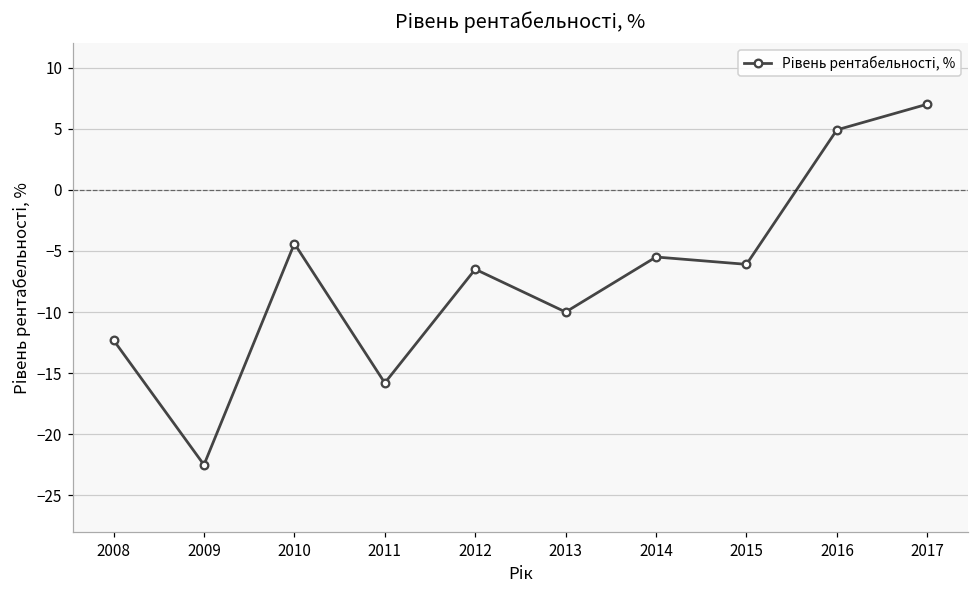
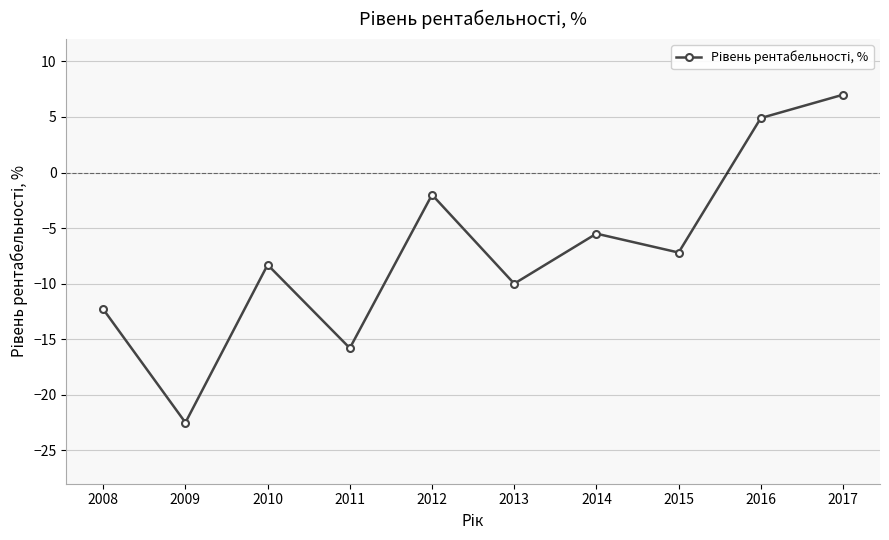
  {
    "2008": -12.3,
    "2009": -22.5,
-   "2010": -4.4,
+   "2010": -8.3,
    "2011": -15.8,
-   "2012": -6.5,
+   "2012": -2.0,
    "2013": -10.0,
    "2014": -5.5,
-   "2015": -6.1,
+   "2015": -7.2,
    "2016": 4.9,
    "2017": 7.0
  }
